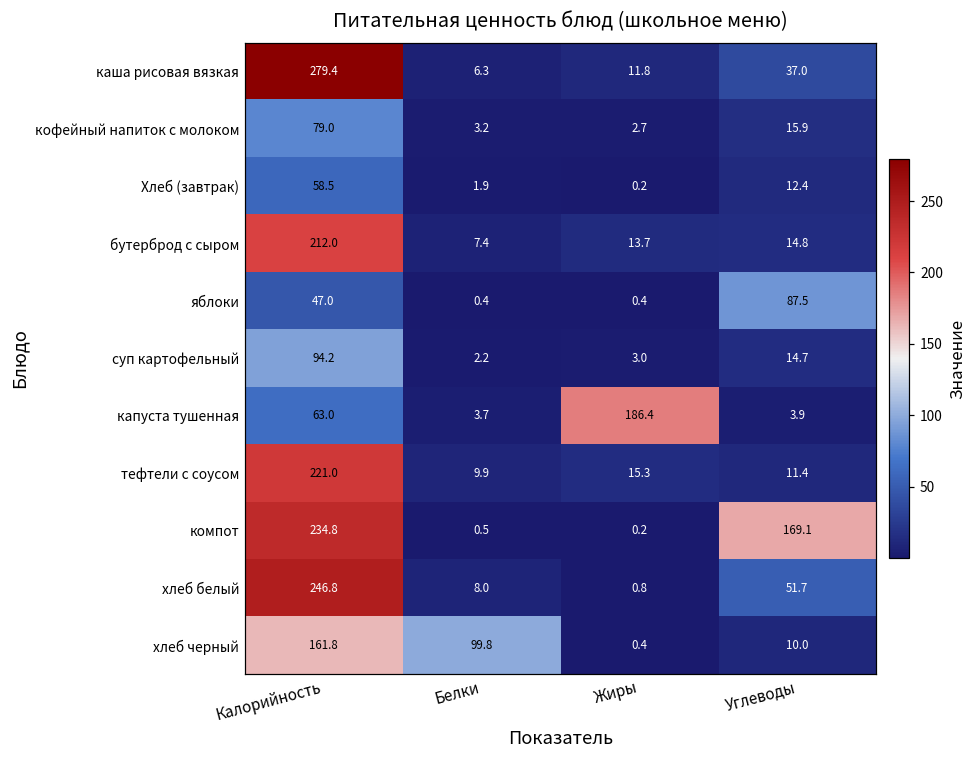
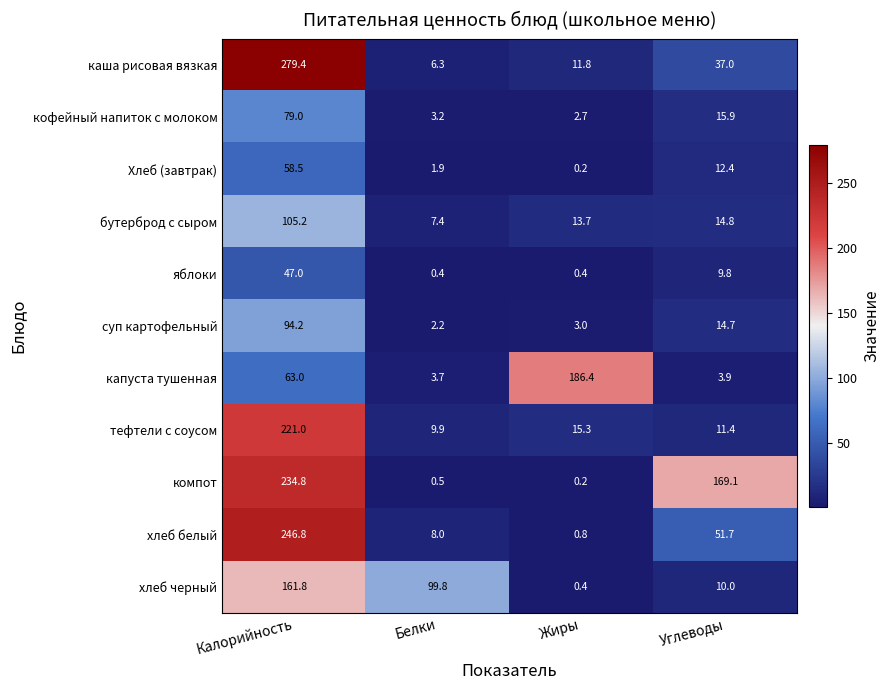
  {
    "каша рисовая вязкая": {
      "Калорийность": 279.4,
      "Белки": 6.3,
      "Жиры": 11.8,
      "Углеводы": 37.0
    },
    "кофейный напиток с молоком": {
      "Калорийность": 79.0,
      "Белки": 3.2,
      "Жиры": 2.7,
      "Углеводы": 15.9
    },
    "Хлеб (завтрак)": {
      "Калорийность": 58.5,
      "Белки": 1.9,
      "Жиры": 0.2,
      "Углеводы": 12.4
    },
    "бутерброд с сыром": {
-     "Калорийность": 212.0,
+     "Калорийность": 105.2,
      "Белки": 7.4,
      "Жиры": 13.7,
      "Углеводы": 14.8
    },
    "яблоки": {
      "Калорийность": 47.0,
      "Белки": 0.4,
      "Жиры": 0.4,
-     "Углеводы": 87.5
+     "Углеводы": 9.8
    },
    "суп картофельный": {
      "Калорийность": 94.2,
      "Белки": 2.2,
      "Жиры": 3.0,
      "Углеводы": 14.7
    },
    "капуста тушенная": {
      "Калорийность": 63.0,
      "Белки": 3.7,
      "Жиры": 186.4,
      "Углеводы": 3.9
    },
    "тефтели с соусом": {
      "Калорийность": 221.0,
      "Белки": 9.9,
      "Жиры": 15.3,
      "Углеводы": 11.4
    },
    "компот": {
      "Калорийность": 234.8,
      "Белки": 0.5,
      "Жиры": 0.2,
      "Углеводы": 169.1
    },
    "хлеб белый": {
      "Калорийность": 246.8,
      "Белки": 8.0,
      "Жиры": 0.8,
      "Углеводы": 51.7
    },
    "хлеб черный": {
      "Калорийность": 161.8,
      "Белки": 99.8,
      "Жиры": 0.4,
      "Углеводы": 10.0
    }
  }
